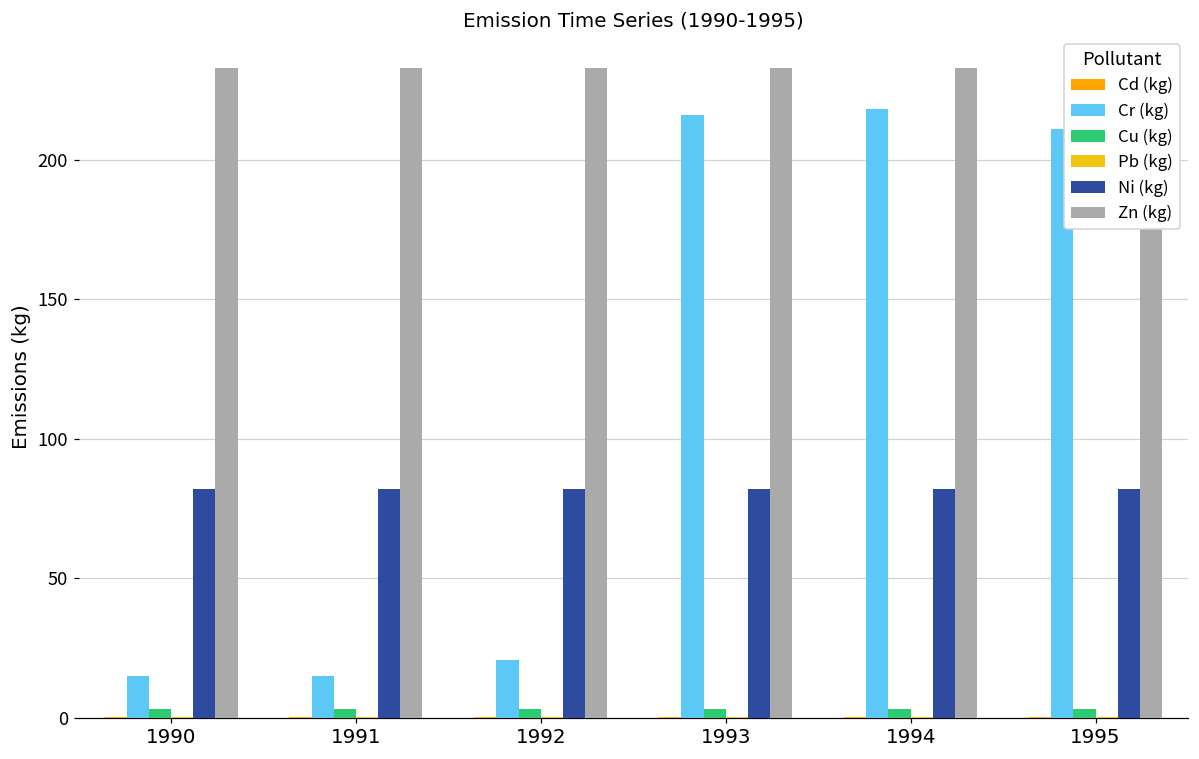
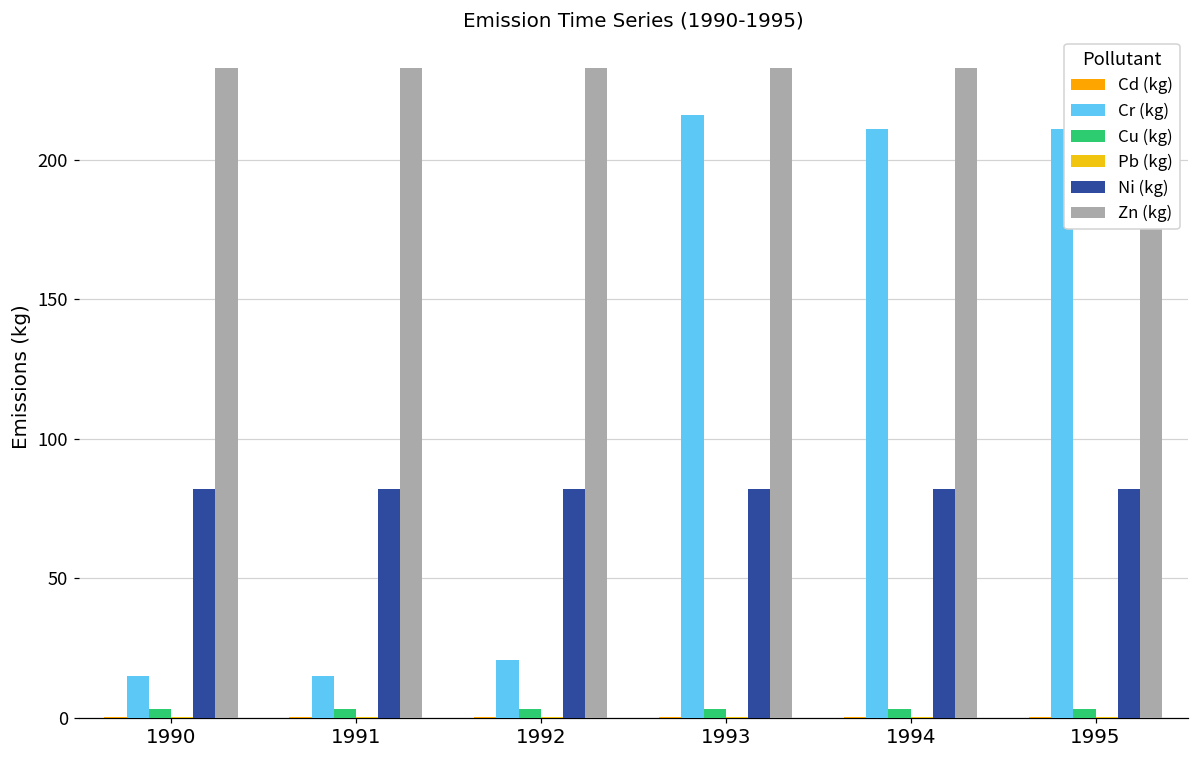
  {
    "Cr (kg)": {
      "1990": 15,
      "1991": 15,
      "1992": 21,
      "1993": 216,
-     "1994": 218,
+     "1994": 211,
      "1995": 211
    },
    "Cu (kg)": {
      "1990": 3,
      "1991": 3,
      "1992": 3,
      "1993": 3,
      "1994": 3,
      "1995": 3
    },
    "Ni (kg)": {
      "1990": 82,
      "1991": 82,
      "1992": 82,
      "1993": 82,
      "1994": 82,
      "1995": 82
    },
    "Zn (kg)": {
      "1990": 233,
      "1991": 233,
      "1992": 233,
      "1993": 233,
      "1994": 233
    }
  }
